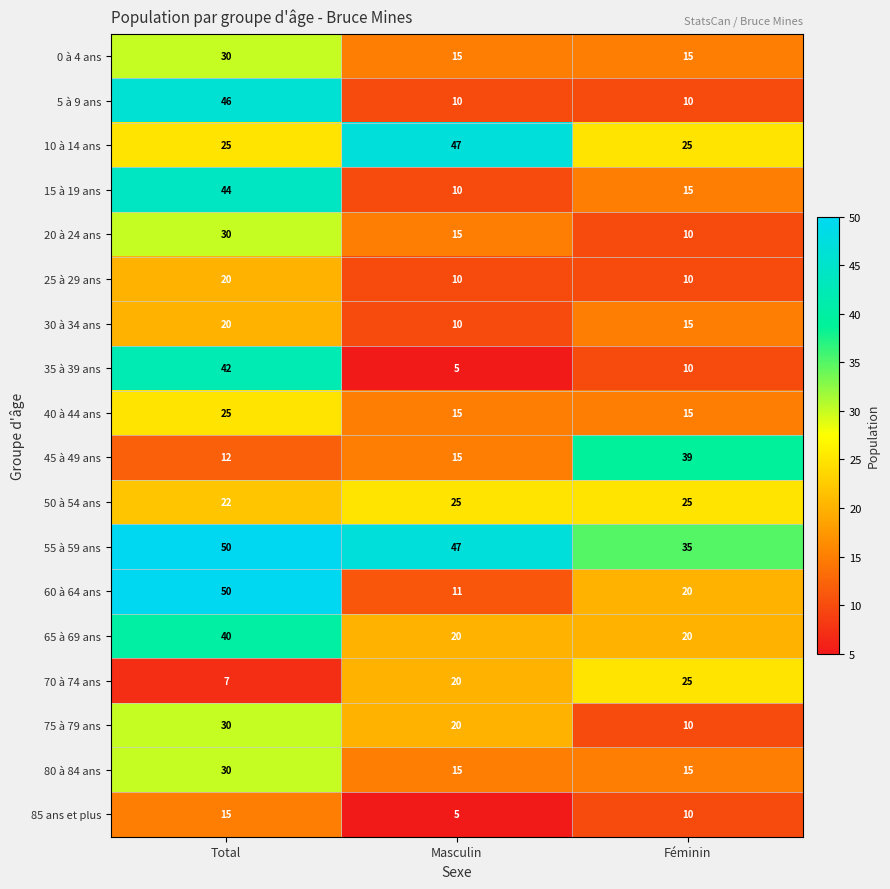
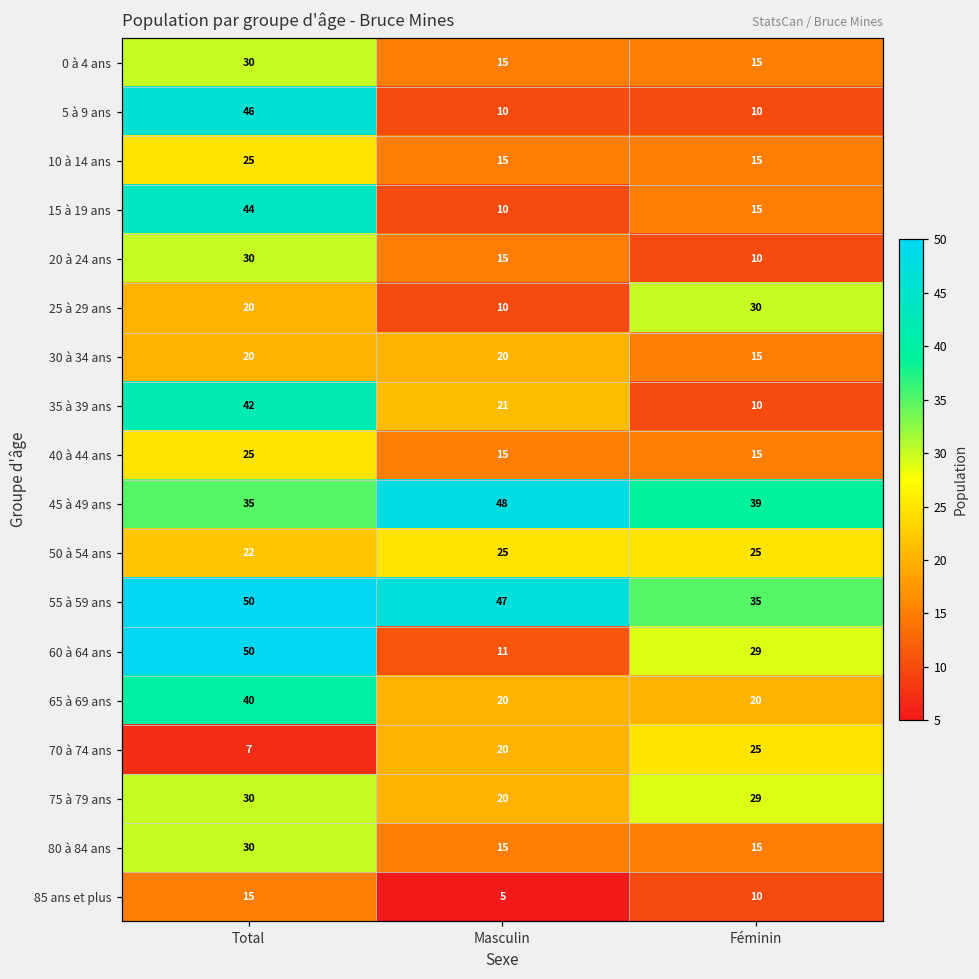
  {
    "0 à 4 ans": {
      "Total": 30,
      "Masculin": 15,
      "Féminin": 15
    },
    "5 à 9 ans": {
      "Total": 46,
      "Masculin": 10,
      "Féminin": 10
    },
    "10 à 14 ans": {
      "Total": 25,
-     "Masculin": 47,
-     "Féminin": 25
+     "Masculin": 15,
+     "Féminin": 15
    },
    "15 à 19 ans": {
      "Total": 44,
      "Masculin": 10,
      "Féminin": 15
    },
    "20 à 24 ans": {
      "Total": 30,
      "Masculin": 15,
      "Féminin": 10
    },
    "25 à 29 ans": {
      "Total": 20,
      "Masculin": 10,
-     "Féminin": 10
+     "Féminin": 30
    },
    "30 à 34 ans": {
      "Total": 20,
-     "Masculin": 10,
+     "Masculin": 20,
      "Féminin": 15
    },
    "35 à 39 ans": {
      "Total": 42,
-     "Masculin": 5,
+     "Masculin": 21,
      "Féminin": 10
    },
    "40 à 44 ans": {
      "Total": 25,
      "Masculin": 15,
      "Féminin": 15
    },
    "45 à 49 ans": {
-     "Total": 12,
-     "Masculin": 15,
+     "Total": 35,
+     "Masculin": 48,
      "Féminin": 39
    },
    "50 à 54 ans": {
      "Total": 22,
      "Masculin": 25,
      "Féminin": 25
    },
    "55 à 59 ans": {
      "Total": 50,
      "Masculin": 47,
      "Féminin": 35
    },
    "60 à 64 ans": {
      "Total": 50,
      "Masculin": 11,
-     "Féminin": 20
+     "Féminin": 29
    },
    "65 à 69 ans": {
      "Total": 40,
      "Masculin": 20,
      "Féminin": 20
    },
    "70 à 74 ans": {
      "Total": 7,
      "Masculin": 20,
      "Féminin": 25
    },
    "75 à 79 ans": {
      "Total": 30,
      "Masculin": 20,
-     "Féminin": 10
+     "Féminin": 29
    },
    "80 à 84 ans": {
      "Total": 30,
      "Masculin": 15,
      "Féminin": 15
    },
    "85 ans et plus": {
      "Total": 15,
      "Masculin": 5,
      "Féminin": 10
    }
  }
